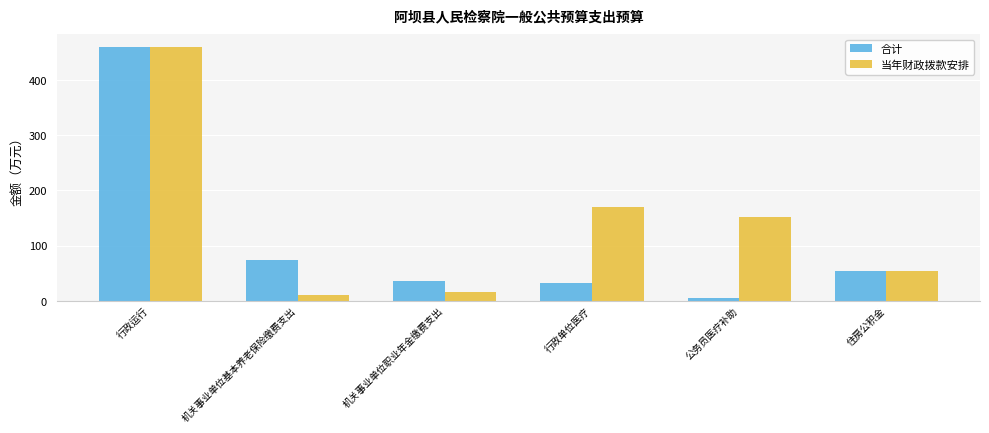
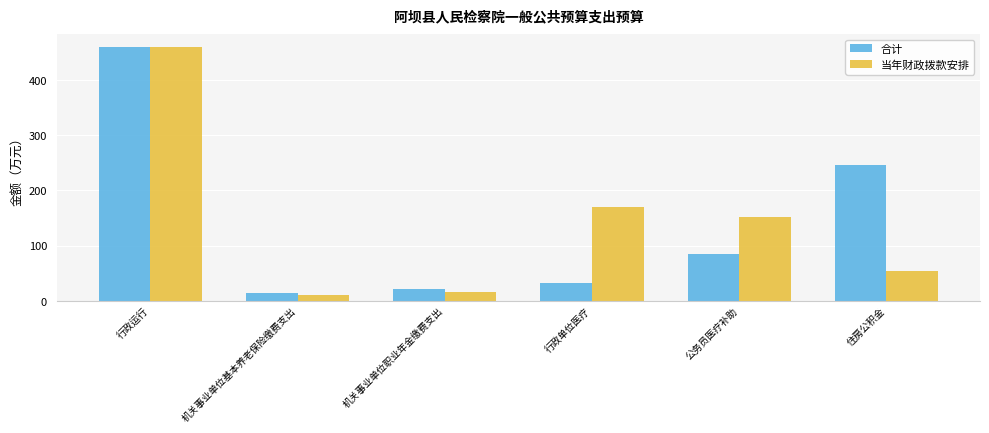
  {
    "合计": {
      "行政运行": 460,
-     "机关事业单位基本养老保险缴费支出": 70,
-     "机关事业单位职业年金缴费支出": 40,
+     "机关事业单位基本养老保险缴费支出": 10,
+     "机关事业单位职业年金缴费支出": 20,
      "行政单位医疗": 30,
-     "公务员医疗补助": 10,
-     "住房公积金": 50
+     "公务员医疗补助": 80,
+     "住房公积金": 250
    },
    "当年财政拨款安排": {
      "行政运行": 460,
      "机关事业单位基本养老保险缴费支出": 10,
      "机关事业单位职业年金缴费支出": 20,
      "行政单位医疗": 170,
      "公务员医疗补助": 150,
      "住房公积金": 50
    }
  }
